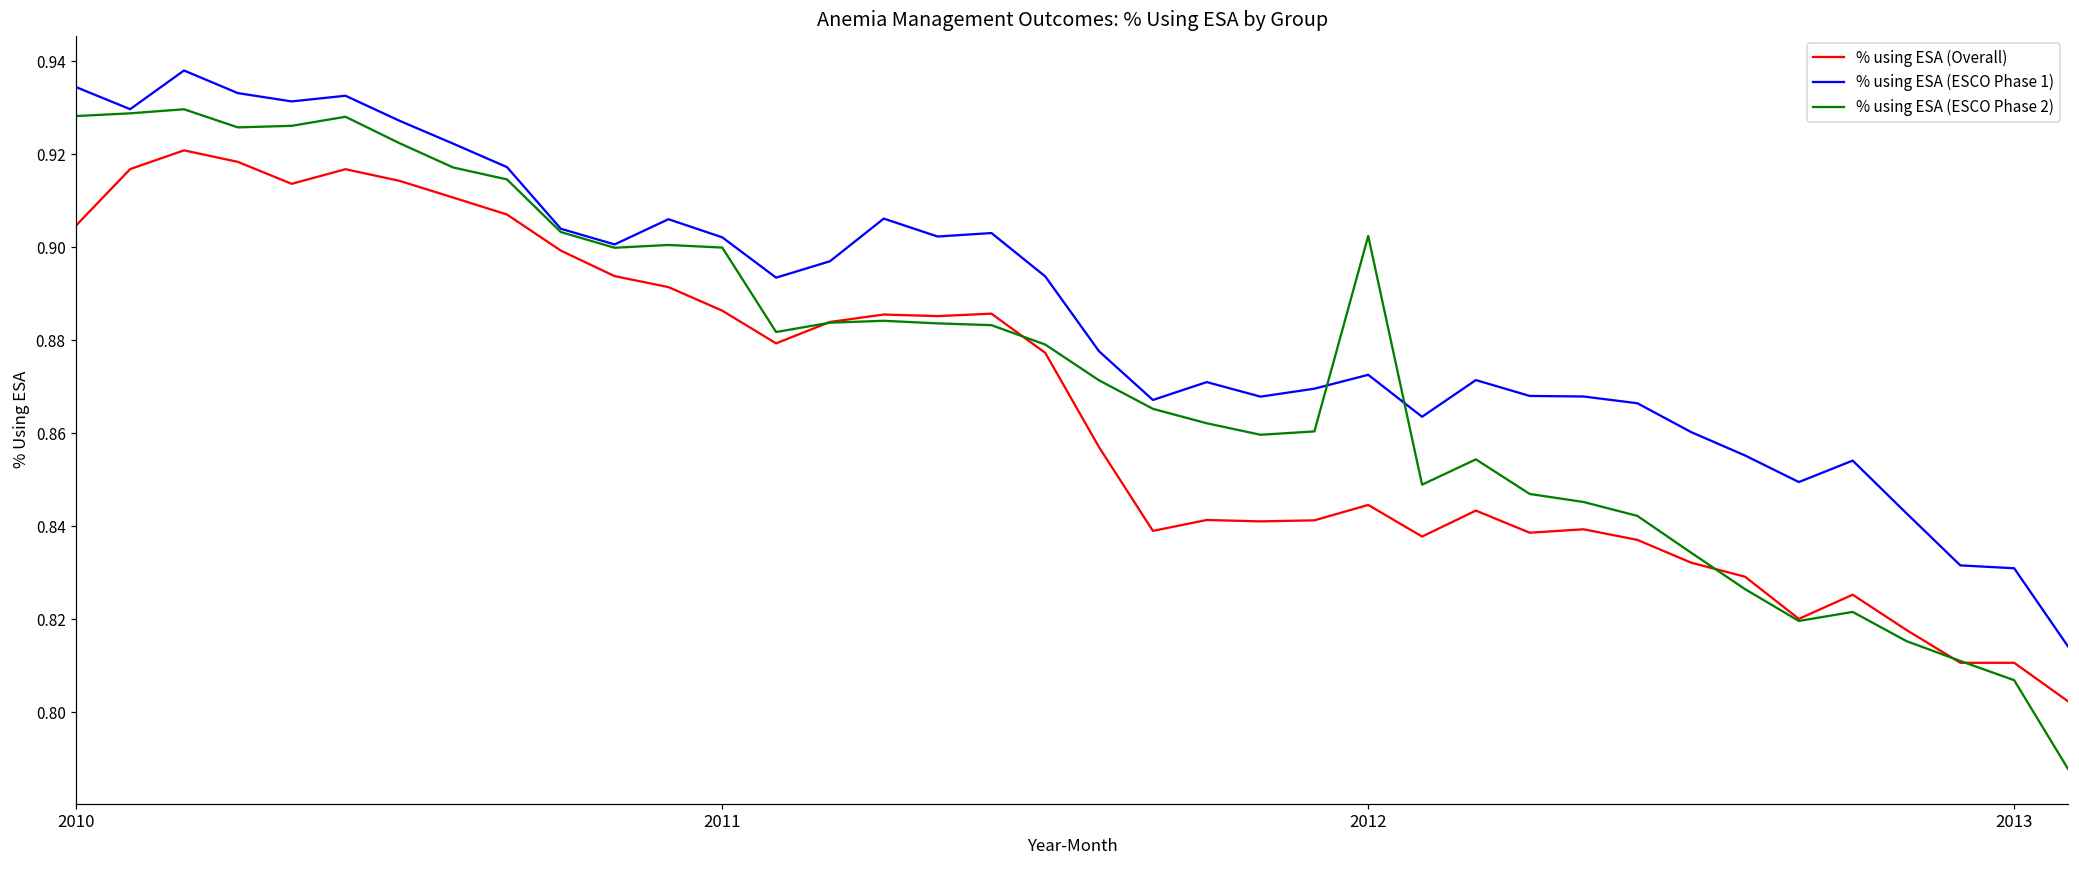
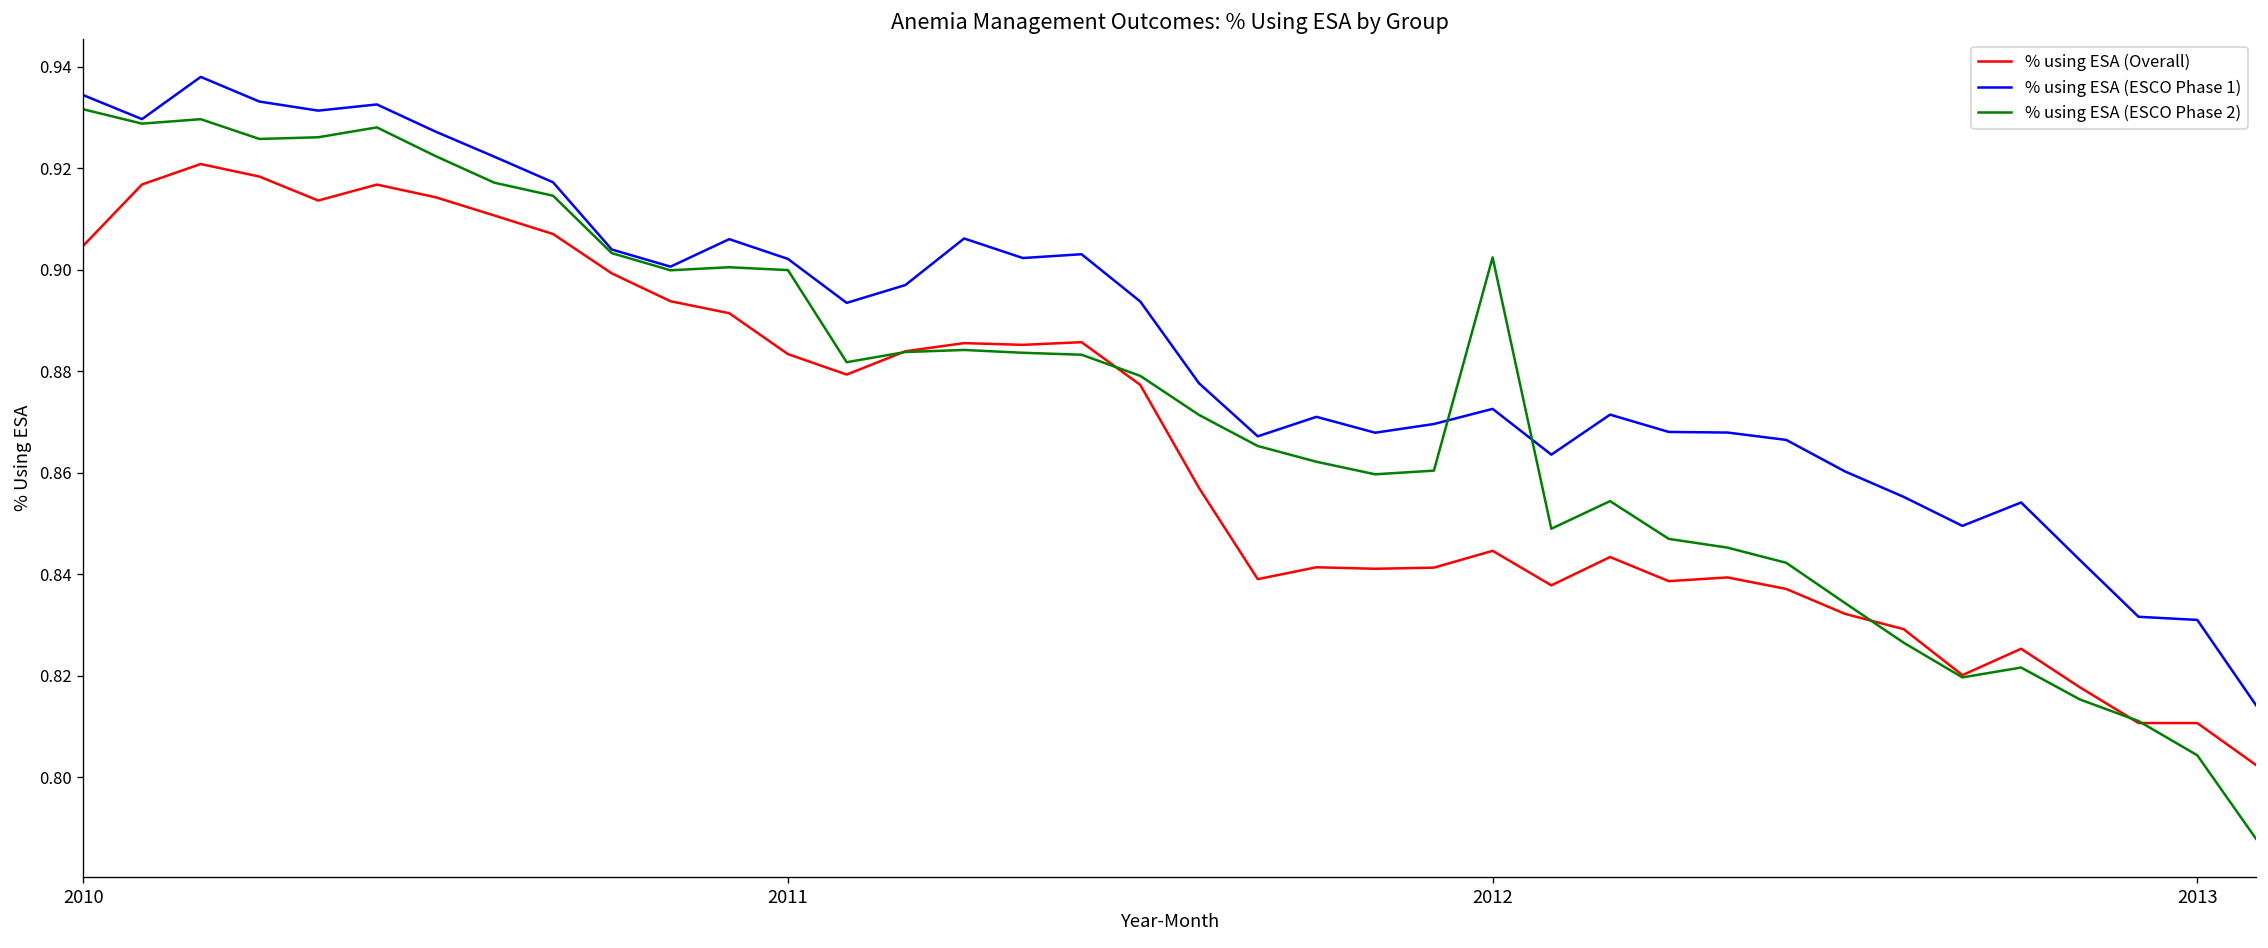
  {
    "% using ESA (Overall)": {
      "2010": 0.905,
-     "2011": 0.886,
+     "2011": 0.883,
      "2012": 0.845,
      "2013": 0.811
    },
    "% using ESA (ESCO Phase 1)": {
      "2010": 0.934,
      "2011": 0.902,
      "2012": 0.873,
      "2013": 0.831
    },
    "% using ESA (ESCO Phase 2)": {
-     "2010": 0.928,
+     "2010": 0.932,
      "2011": 0.900,
      "2012": 0.902,
-     "2013": 0.807
+     "2013": 0.804
    }
  }
